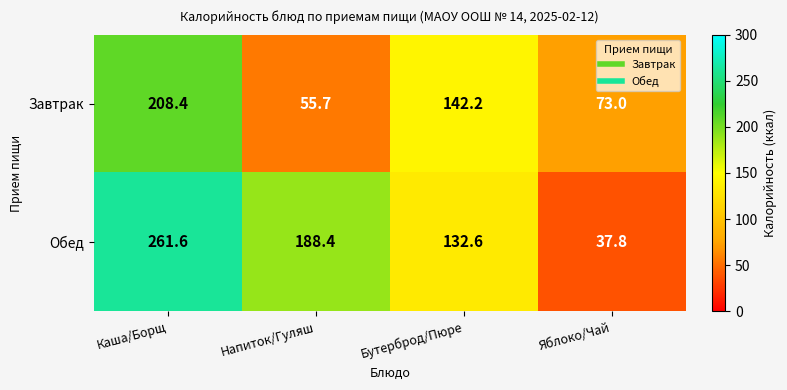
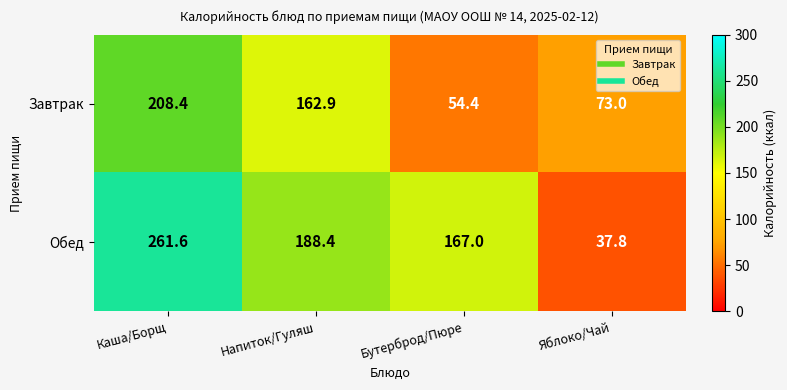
  {
    "Завтрак": {
      "Каша/Борщ": 208.4,
-     "Напиток/Гуляш": 55.7,
-     "Бутерброд/Пюре": 142.2,
+     "Напиток/Гуляш": 162.9,
+     "Бутерброд/Пюре": 54.4,
      "Яблоко/Чай": 73.0
    },
    "Обед": {
      "Каша/Борщ": 261.6,
      "Напиток/Гуляш": 188.4,
-     "Бутерброд/Пюре": 132.6,
+     "Бутерброд/Пюре": 167.0,
      "Яблоко/Чай": 37.8
    }
  }
